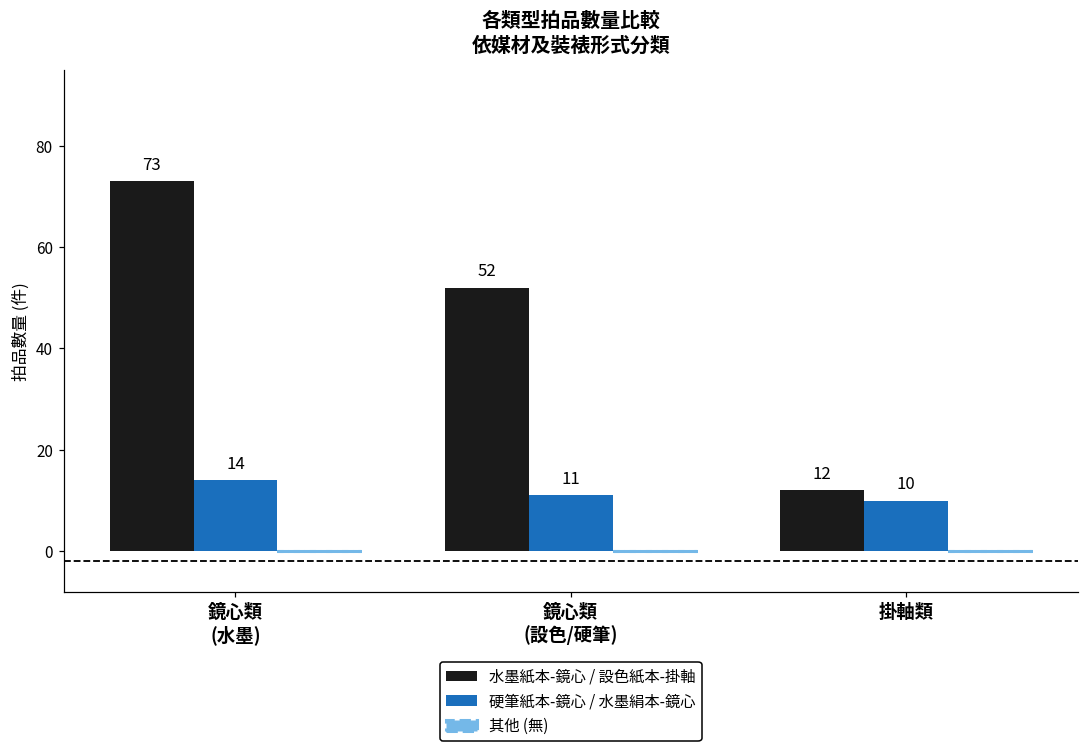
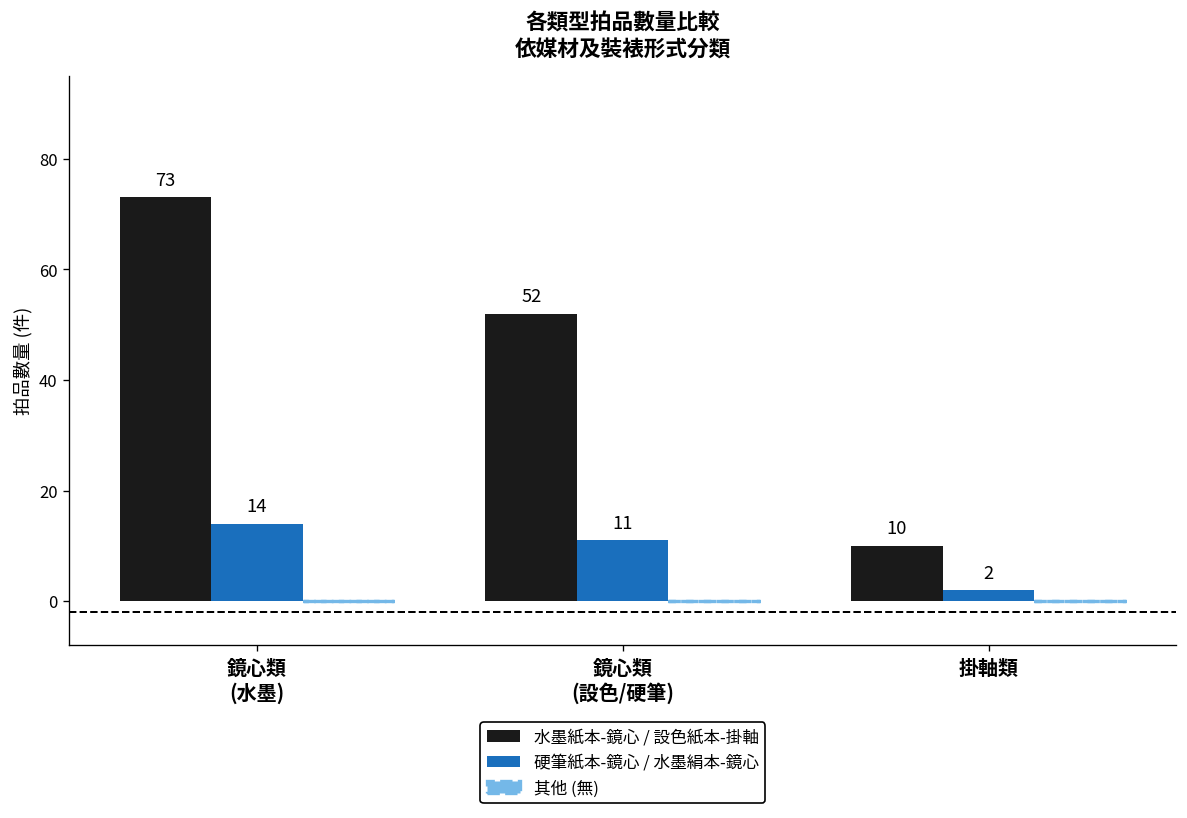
  {
    "水墨紙本-鏡心 / 設色紙本-掛軸": {
      "鏡心類 (水墨)": 73,
      "鏡心類 (設色/硬筆)": 52,
-     "掛軸類": 12
+     "掛軸類": 10
    },
    "硬筆紙本-鏡心 / 水墨絹本-鏡心": {
      "鏡心類 (水墨)": 14,
      "鏡心類 (設色/硬筆)": 11,
-     "掛軸類": 10
+     "掛軸類": 2
    },
    "其他 (無)": {
      "鏡心類 (水墨)": 0,
      "鏡心類 (設色/硬筆)": 0,
      "掛軸類": 0
    }
  }
